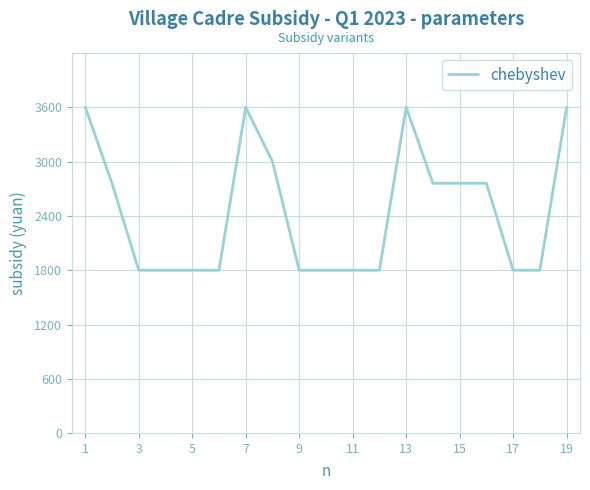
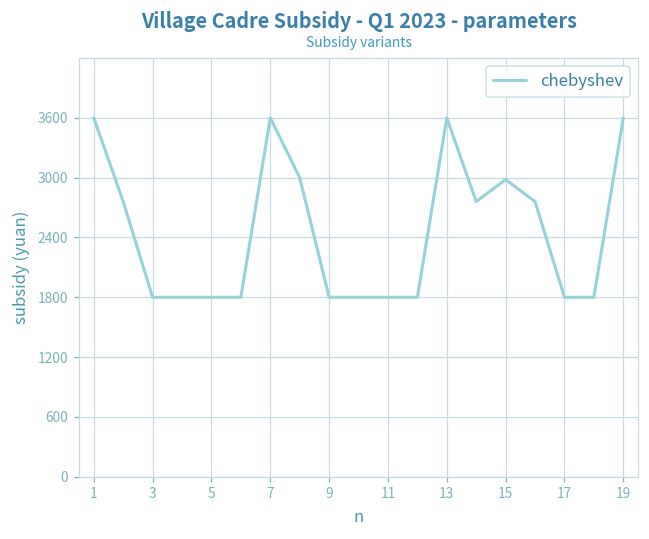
  {
    "1": 3600,
    "3": 1800,
    "5": 1800,
    "7": 3600,
    "9": 1800,
    "11": 1800,
    "13": 3600,
-   "15": 2800,
+   "15": 3000,
    "17": 1800,
    "19": 3600
  }
